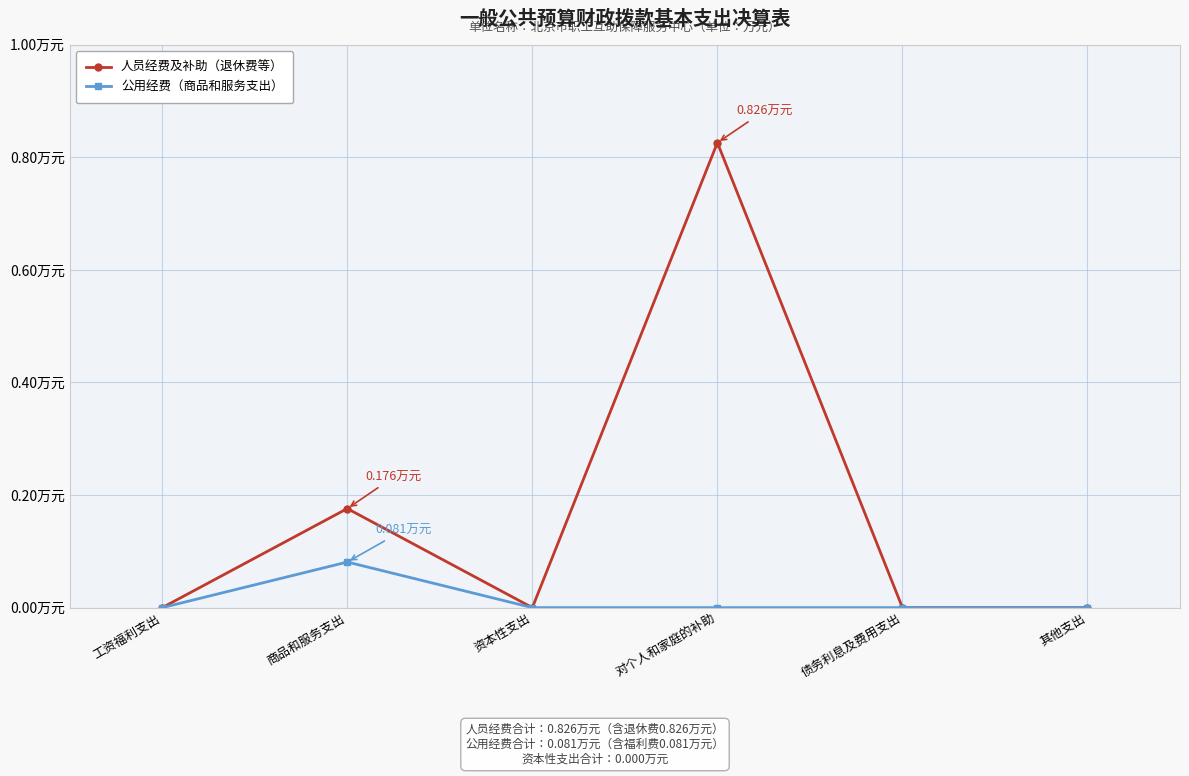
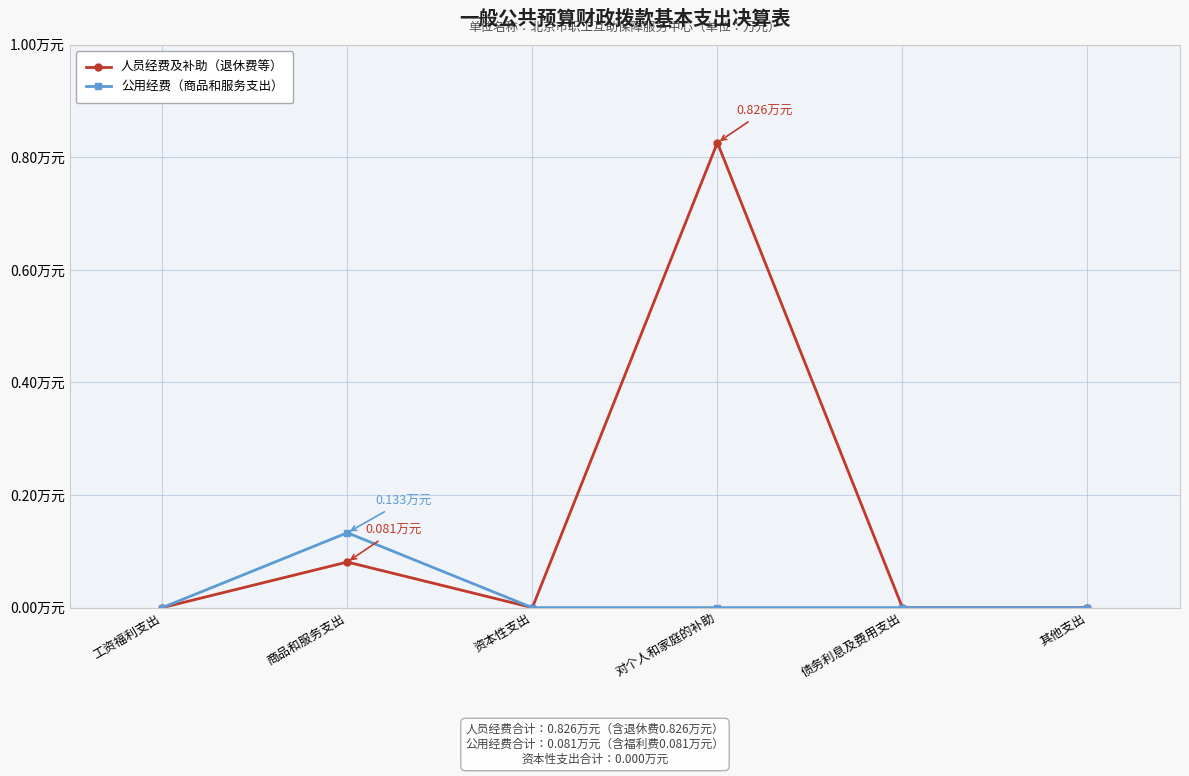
  {
    "人员经费及补助（退休费等）": {
-     "商品和服务支出": 0.176,
+     "商品和服务支出": 0.081,
      "对个人和家庭的补助": 0.826
    },
    "公用经费（商品和服务支出）": {
-     "商品和服务支出": 0.081
+     "商品和服务支出": 0.133
    }
  }
